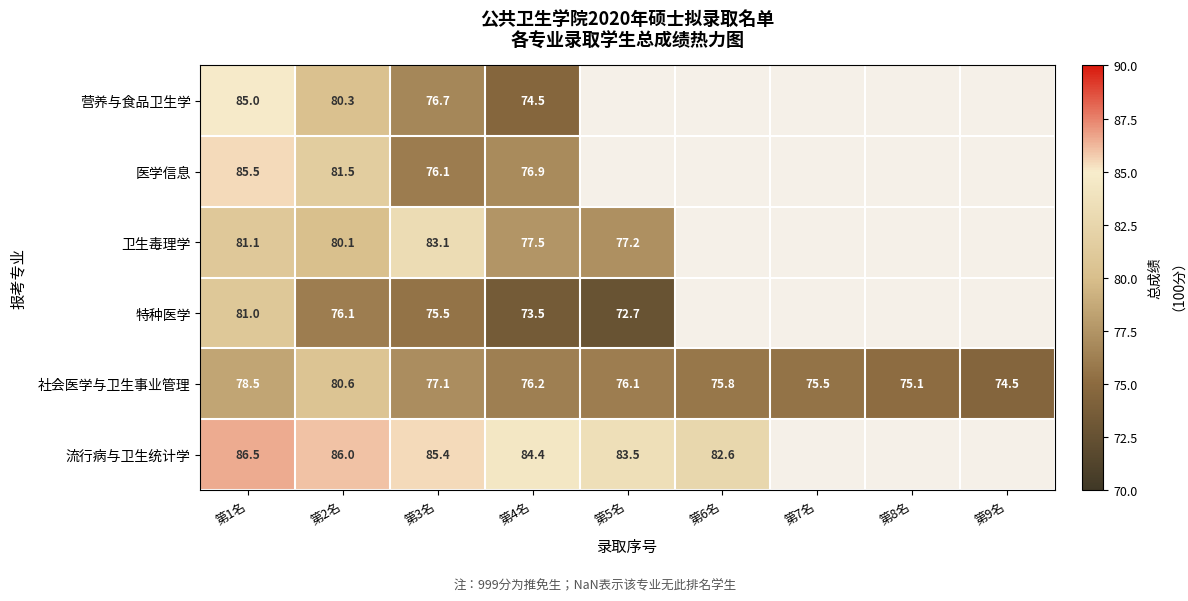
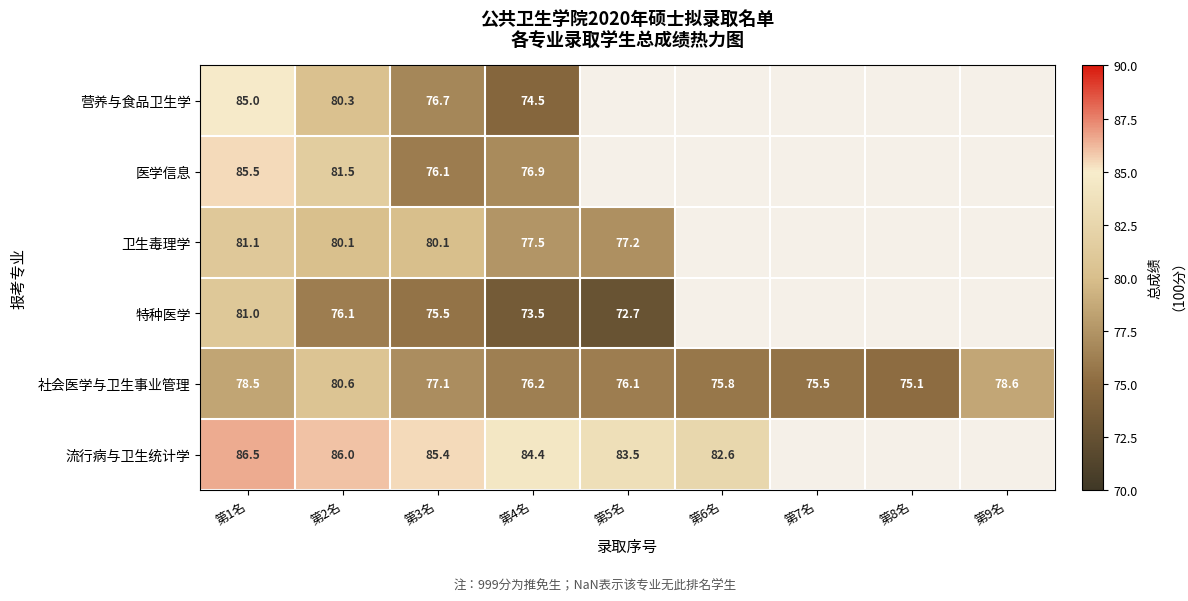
  {
    "营养与食品卫生学": {
      "第1名": 85.0,
      "第2名": 80.3,
      "第3名": 76.7,
      "第4名": 74.5
    },
    "医学信息": {
      "第1名": 85.5,
      "第2名": 81.5,
      "第3名": 76.1,
      "第4名": 76.9
    },
    "卫生毒理学": {
      "第1名": 81.1,
      "第2名": 80.1,
-     "第3名": 83.1,
+     "第3名": 80.1,
      "第4名": 77.5,
      "第5名": 77.2
    },
    "特种医学": {
      "第1名": 81.0,
      "第2名": 76.1,
      "第3名": 75.5,
      "第4名": 73.5,
      "第5名": 72.7
    },
    "社会医学与卫生事业管理": {
      "第1名": 78.5,
      "第2名": 80.6,
      "第3名": 77.1,
      "第4名": 76.2,
      "第5名": 76.1,
      "第6名": 75.8,
      "第7名": 75.5,
      "第8名": 75.1,
-     "第9名": 74.5
+     "第9名": 78.6
    },
    "流行病与卫生统计学": {
      "第1名": 86.5,
      "第2名": 86.0,
      "第3名": 85.4,
      "第4名": 84.4,
      "第5名": 83.5,
      "第6名": 82.6
    }
  }
